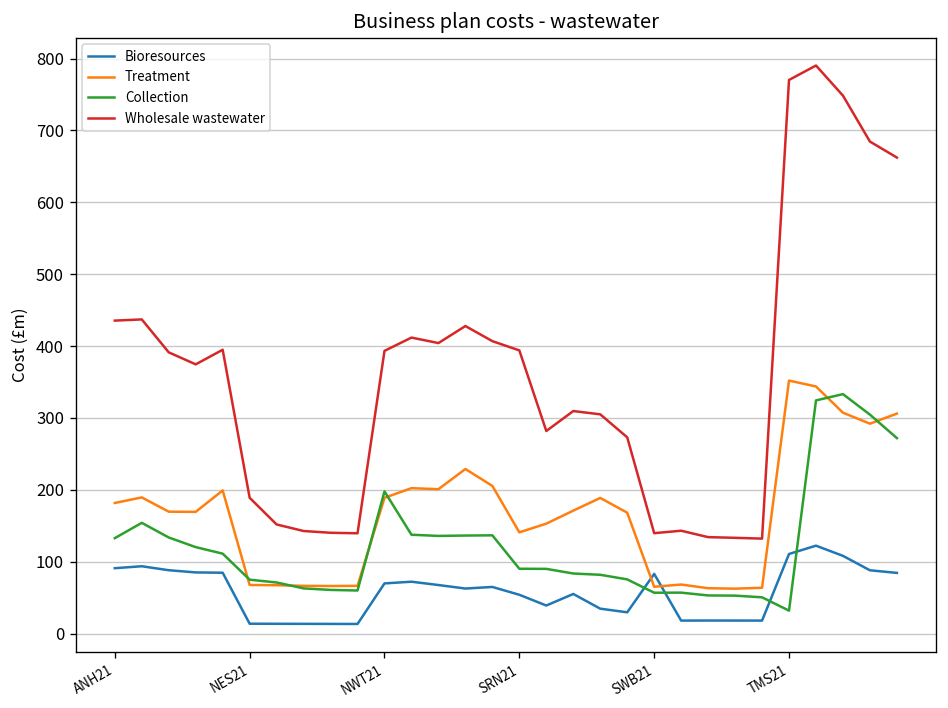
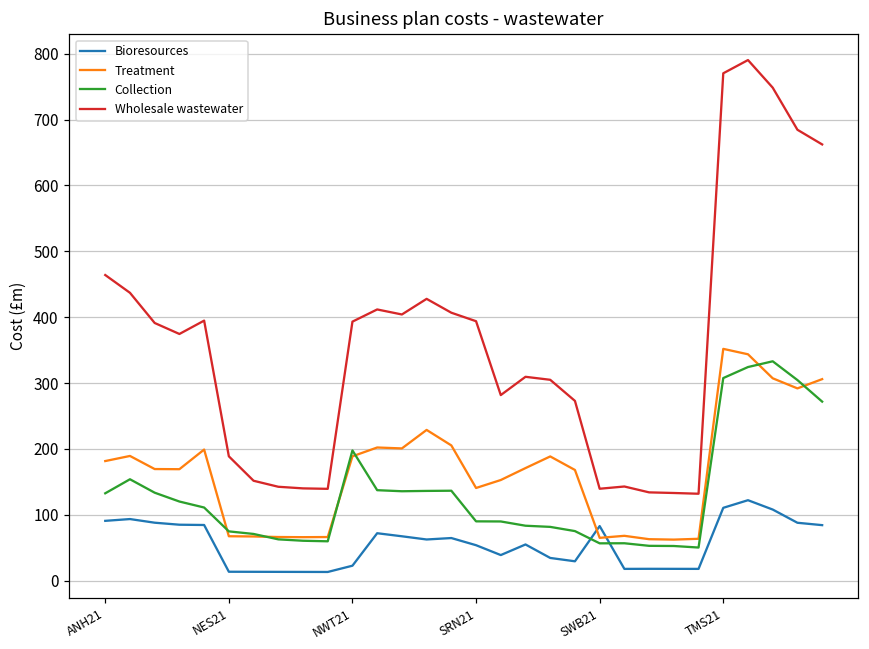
  {
    "Bioresources": {
      "ANH21": 90,
      "NES21": 10,
-     "NWT21": 70,
+     "NWT21": 20,
      "SRN21": 50,
      "SWB21": 80,
      "TMS21": 110
    },
    "Treatment": {
      "ANH21": 180,
      "NES21": 70,
      "NWT21": 190,
      "SRN21": 140,
      "SWB21": 70,
      "TMS21": 350
    },
    "Collection": {
      "ANH21": 130,
      "NES21": 70,
      "NWT21": 200,
      "SRN21": 90,
      "SWB21": 60,
-     "TMS21": 30
+     "TMS21": 310
    },
    "Wholesale wastewater": {
-     "ANH21": 440,
+     "ANH21": 460,
      "NES21": 190,
      "NWT21": 390,
      "SRN21": 390,
      "SWB21": 140,
      "TMS21": 770
    }
  }
